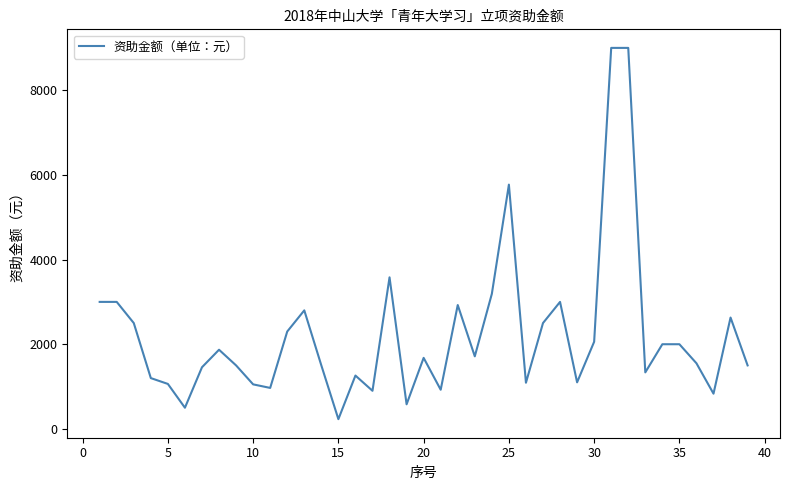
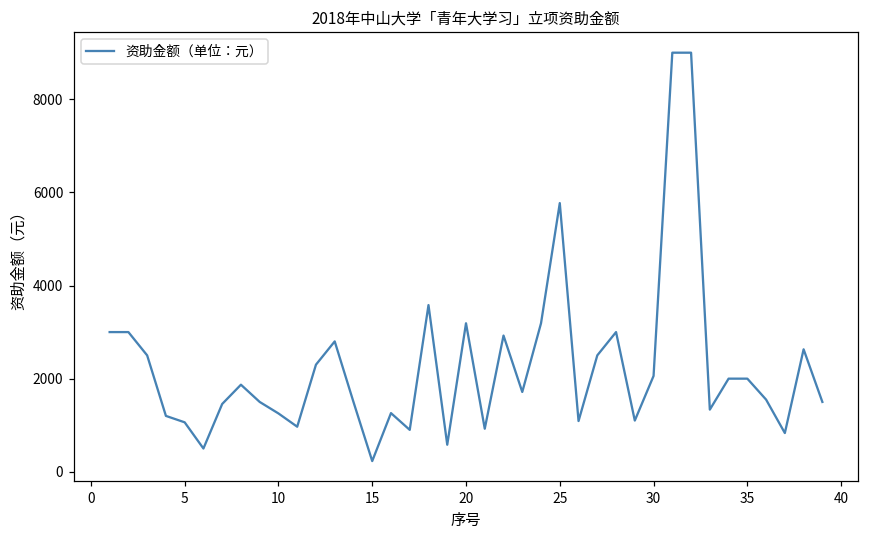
  {
    "5": 1100,
-   "10": 1100,
+   "10": 1300,
    "15": 200,
-   "20": 1700,
+   "20": 3200,
    "25": 5800,
    "30": 2100,
    "35": 2000
  }
